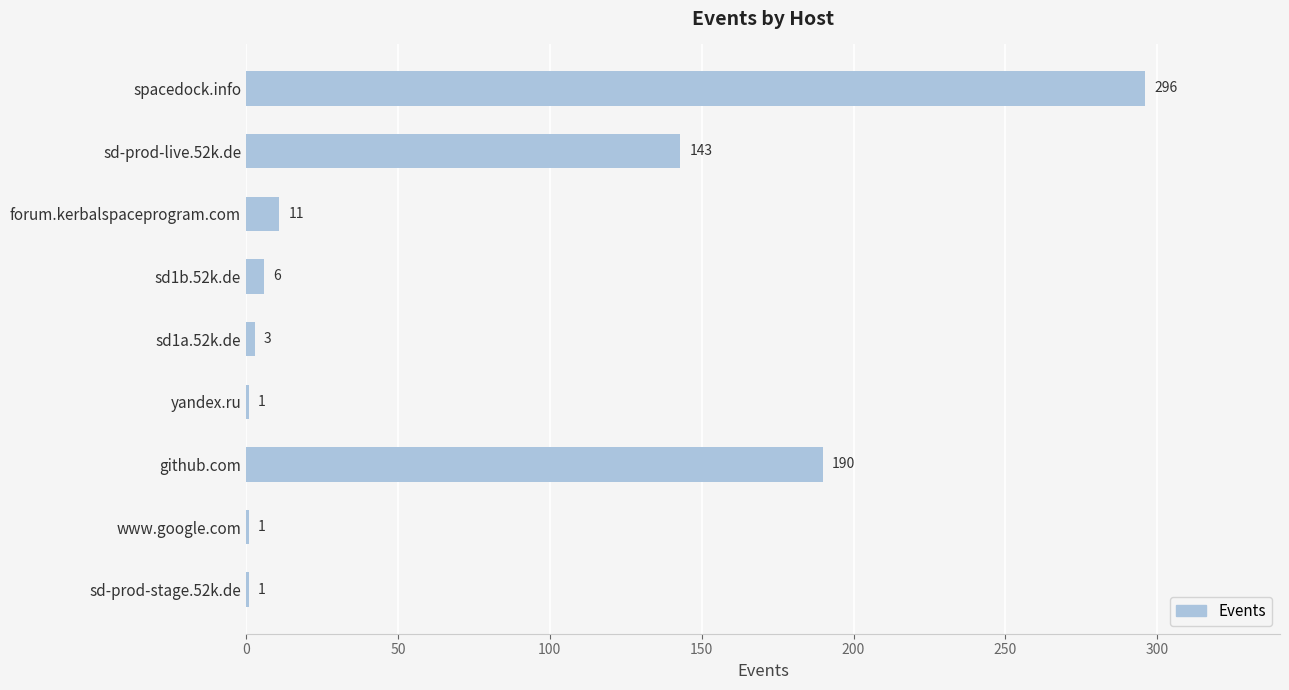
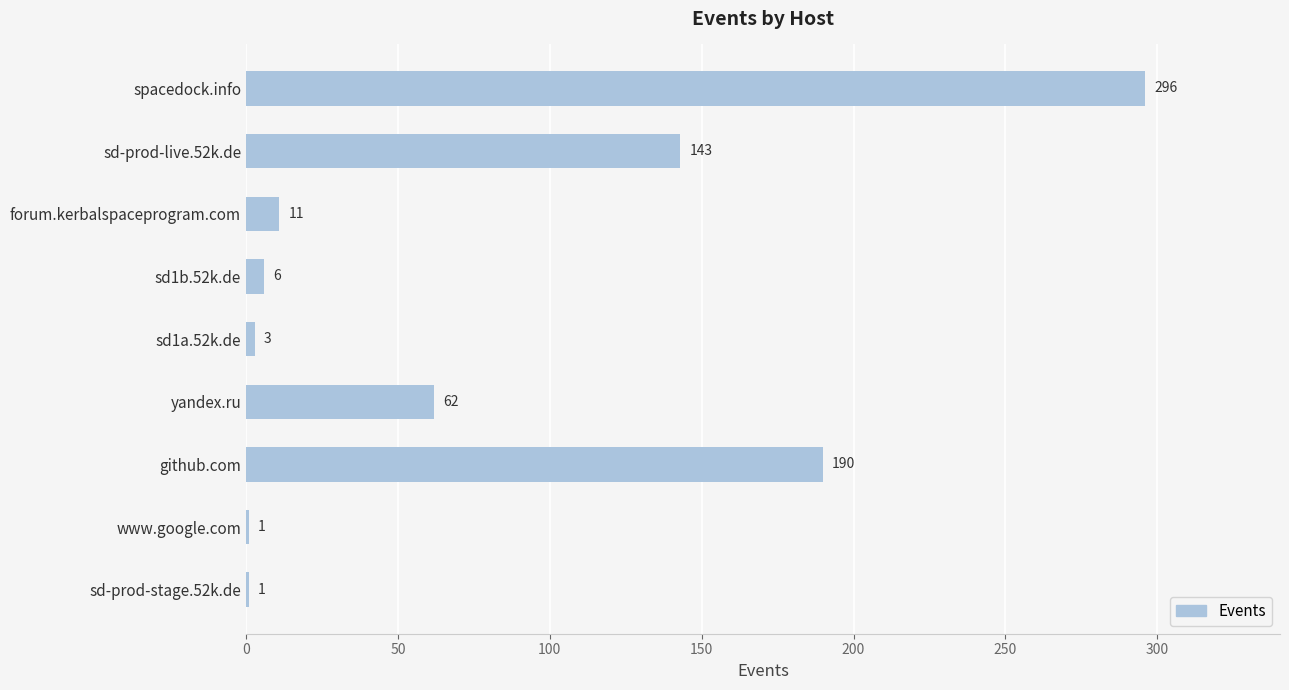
  {
    "spacedock.info": 296,
    "sd-prod-live.52k.de": 143,
    "forum.kerbalspaceprogram.com": 11,
    "sd1b.52k.de": 6,
    "sd1a.52k.de": 3,
-   "yandex.ru": 1,
+   "yandex.ru": 62,
    "github.com": 190,
    "www.google.com": 1,
    "sd-prod-stage.52k.de": 1
  }
